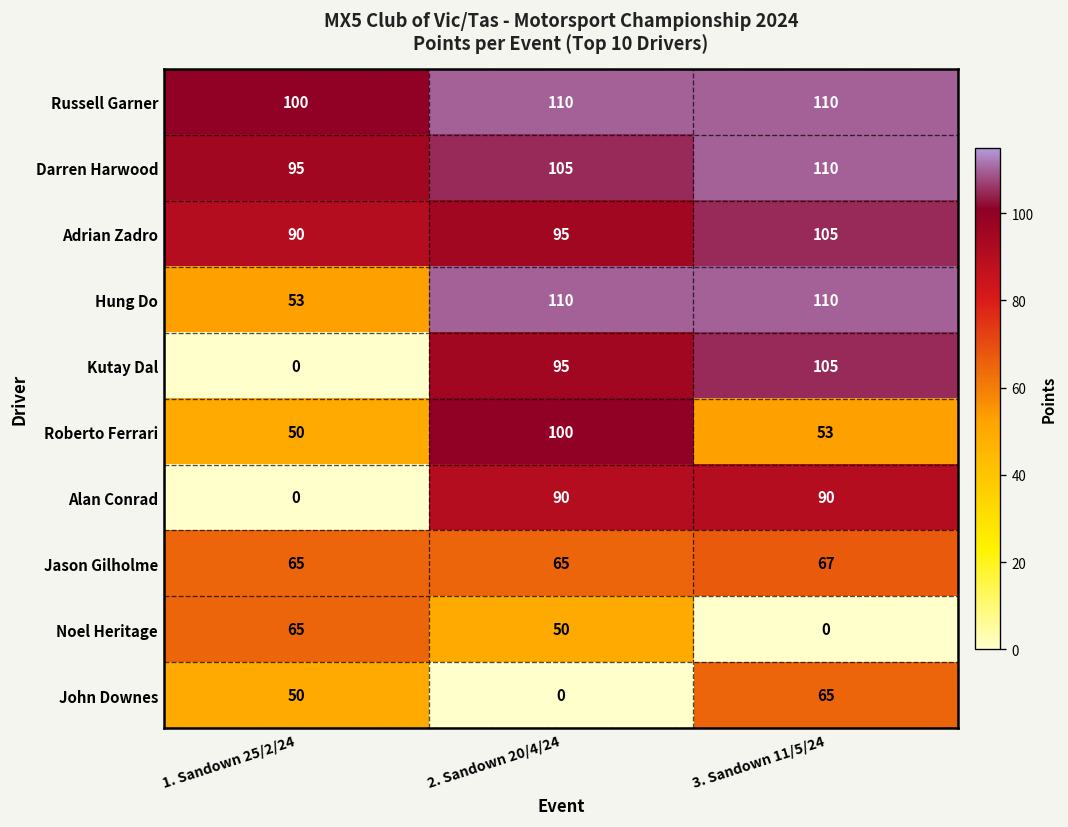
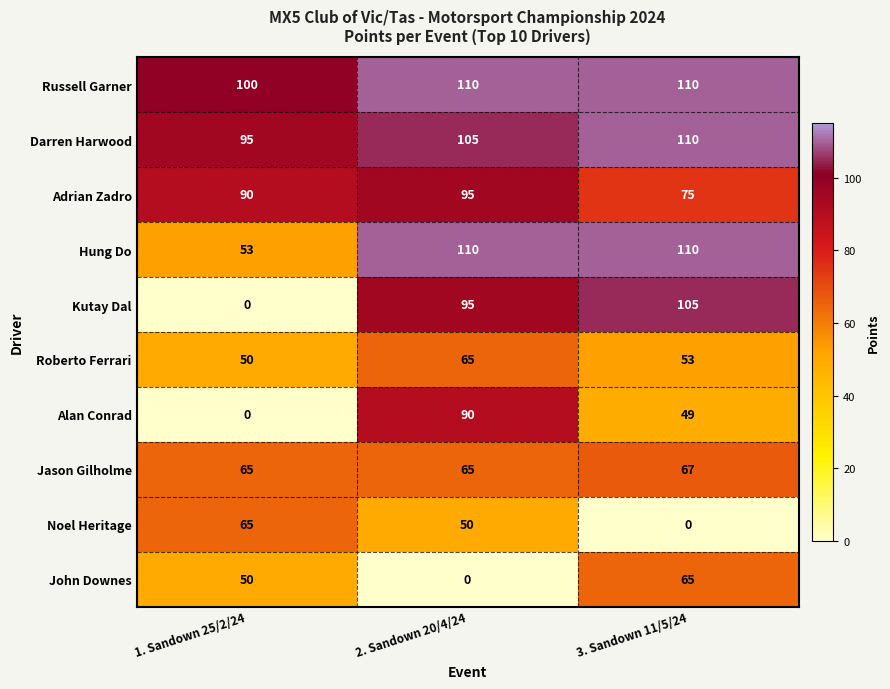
  {
    "Russell Garner": {
      "1. Sandown 25/2/24": 100,
      "2. Sandown 20/4/24": 110,
      "3. Sandown 11/5/24": 110
    },
    "Darren Harwood": {
      "1. Sandown 25/2/24": 95,
      "2. Sandown 20/4/24": 105,
      "3. Sandown 11/5/24": 110
    },
    "Adrian Zadro": {
      "1. Sandown 25/2/24": 90,
      "2. Sandown 20/4/24": 95,
-     "3. Sandown 11/5/24": 105
+     "3. Sandown 11/5/24": 75
    },
    "Hung Do": {
      "1. Sandown 25/2/24": 53,
      "2. Sandown 20/4/24": 110,
      "3. Sandown 11/5/24": 110
    },
    "Kutay Dal": {
      "1. Sandown 25/2/24": 0,
      "2. Sandown 20/4/24": 95,
      "3. Sandown 11/5/24": 105
    },
    "Roberto Ferrari": {
      "1. Sandown 25/2/24": 50,
-     "2. Sandown 20/4/24": 100,
+     "2. Sandown 20/4/24": 65,
      "3. Sandown 11/5/24": 53
    },
    "Alan Conrad": {
      "1. Sandown 25/2/24": 0,
      "2. Sandown 20/4/24": 90,
-     "3. Sandown 11/5/24": 90
+     "3. Sandown 11/5/24": 49
    },
    "Jason Gilholme": {
      "1. Sandown 25/2/24": 65,
      "2. Sandown 20/4/24": 65,
      "3. Sandown 11/5/24": 67
    },
    "Noel Heritage": {
      "1. Sandown 25/2/24": 65,
      "2. Sandown 20/4/24": 50,
      "3. Sandown 11/5/24": 0
    },
    "John Downes": {
      "1. Sandown 25/2/24": 50,
      "2. Sandown 20/4/24": 0,
      "3. Sandown 11/5/24": 65
    }
  }
